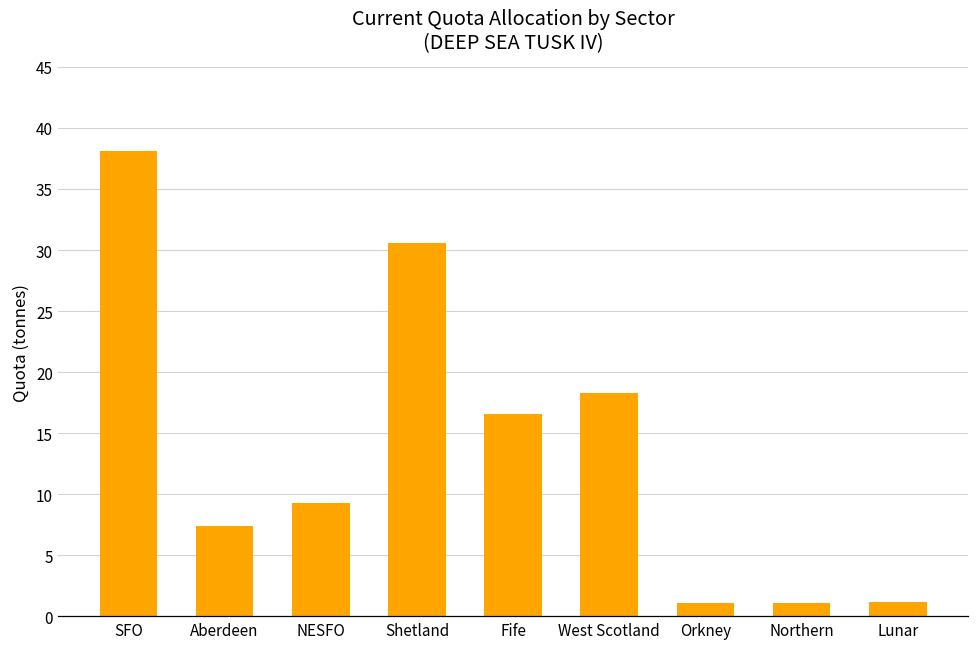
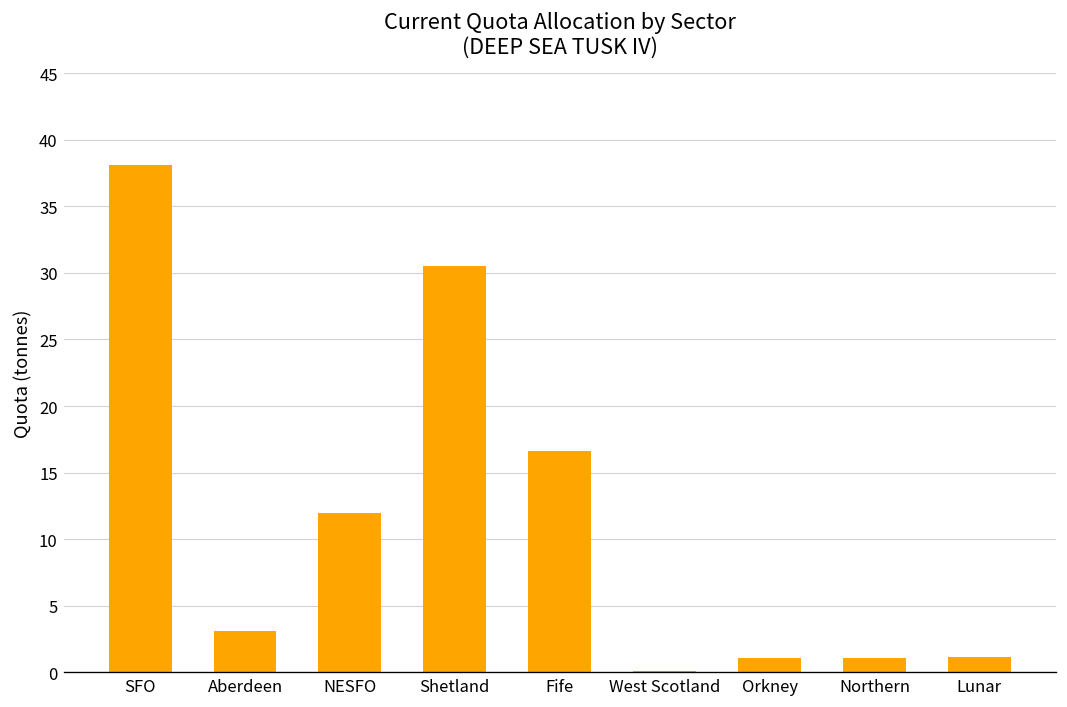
  {
    "SFO": 38.1,
-   "Aberdeen": 7.4,
-   "NESFO": 9.3,
+   "Aberdeen": 3.1,
+   "NESFO": 12.0,
    "Shetland": 30.5,
    "Fife": 16.6,
-   "West Scotland": 18.3,
+   "West Scotland": 0.1,
    "Orkney": 1.1,
    "Northern": 1.1,
    "Lunar": 1.1
  }
